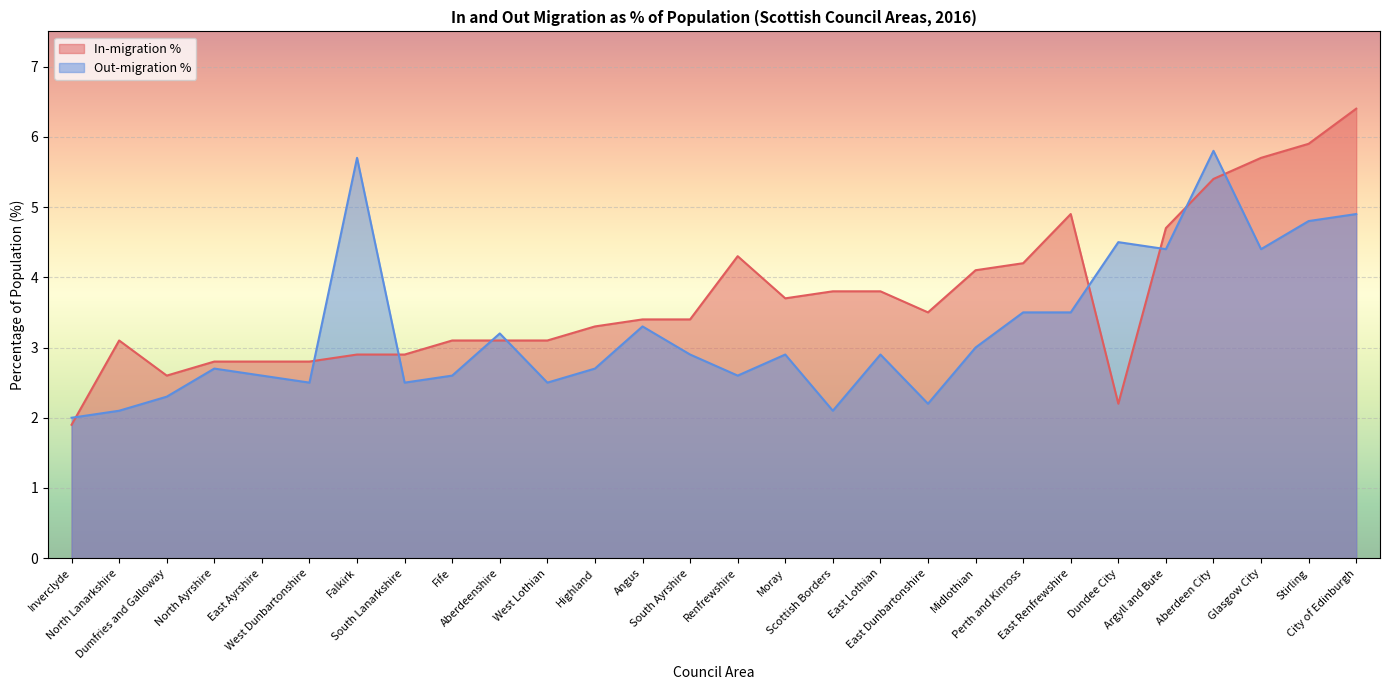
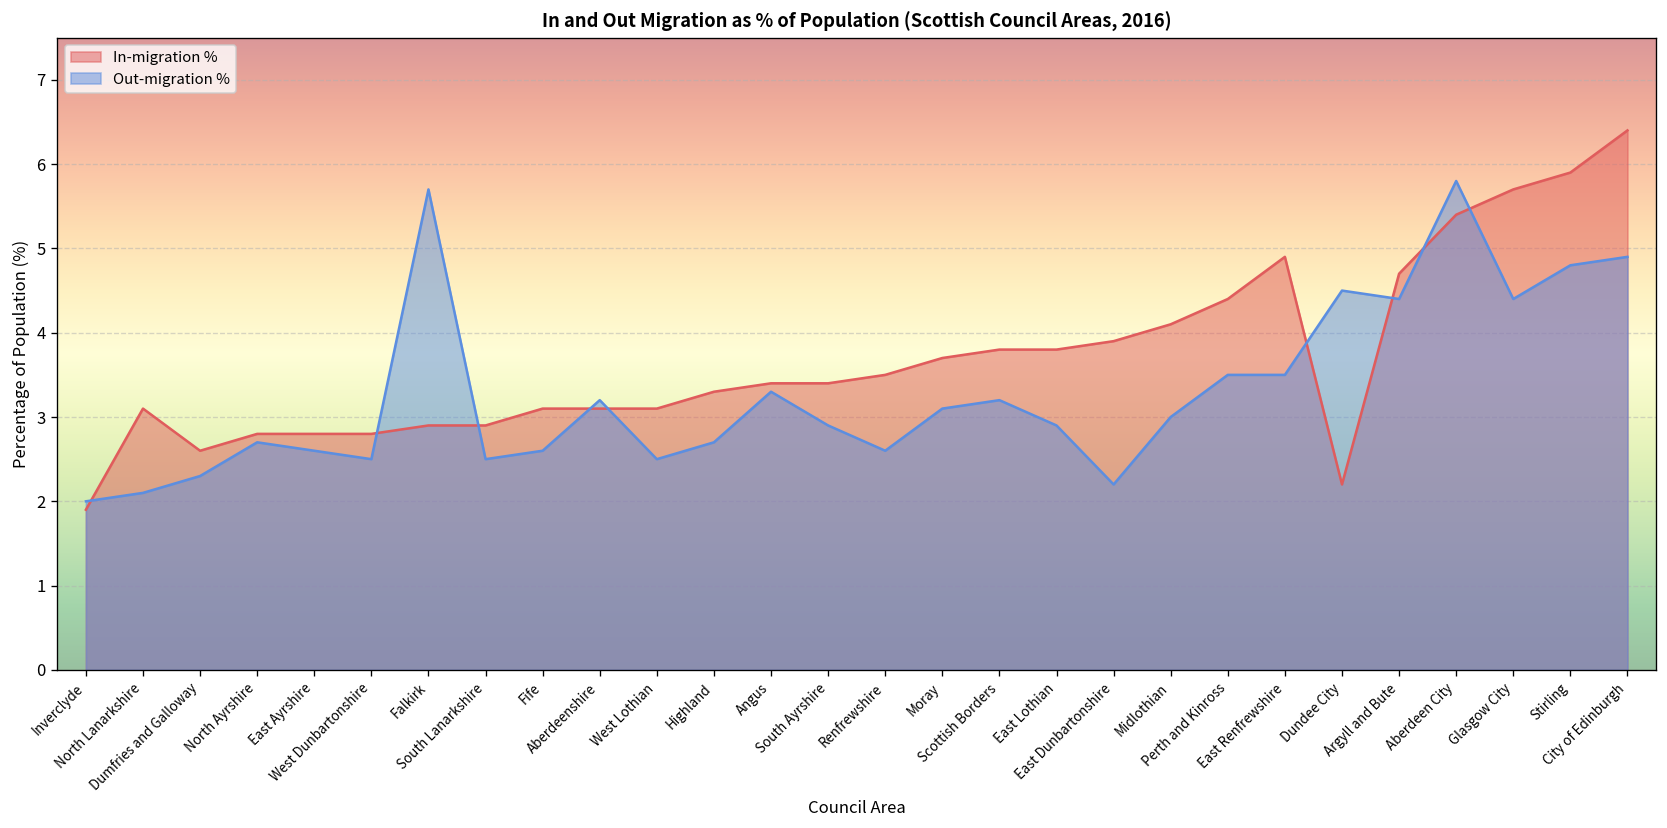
  {
    "In-migration %": {
      "Inverclyde": 1.9,
      "North Lanarkshire": 3.1,
      "Dumfries and Galloway": 2.6,
      "North Ayrshire": 2.8,
      "East Ayrshire": 2.8,
      "West Dunbartonshire": 2.8,
      "Falkirk": 2.9,
      "South Lanarkshire": 2.9,
      "Fife": 3.1,
      "Aberdeenshire": 3.1,
      "West Lothian": 3.1,
      "Highland": 3.3,
      "Angus": 3.4,
      "South Ayrshire": 3.4,
-     "Renfrewshire": 4.3,
+     "Renfrewshire": 3.5,
      "Moray": 3.7,
      "Scottish Borders": 3.8,
      "East Lothian": 3.8,
-     "East Dunbartonshire": 3.5,
+     "East Dunbartonshire": 3.9,
      "Midlothian": 4.1,
-     "Perth and Kinross": 4.2,
+     "Perth and Kinross": 4.4,
      "East Renfrewshire": 4.9,
      "Dundee City": 2.2,
      "Argyll and Bute": 4.7,
      "Aberdeen City": 5.4,
      "Glasgow City": 5.7,
      "Stirling": 5.9,
      "City of Edinburgh": 6.4
    },
    "Out-migration %": {
      "Inverclyde": 2.0,
      "North Lanarkshire": 2.1,
      "Dumfries and Galloway": 2.3,
      "North Ayrshire": 2.7,
      "East Ayrshire": 2.6,
      "West Dunbartonshire": 2.5,
      "Falkirk": 5.7,
      "South Lanarkshire": 2.5,
      "Fife": 2.6,
      "Aberdeenshire": 3.2,
      "West Lothian": 2.5,
      "Highland": 2.7,
      "Angus": 3.3,
      "South Ayrshire": 2.9,
      "Renfrewshire": 2.6,
-     "Moray": 2.9,
-     "Scottish Borders": 2.1,
+     "Moray": 3.1,
+     "Scottish Borders": 3.2,
      "East Lothian": 2.9,
      "East Dunbartonshire": 2.2,
      "Midlothian": 3.0,
      "Perth and Kinross": 3.5,
      "East Renfrewshire": 3.5,
      "Dundee City": 4.5,
      "Argyll and Bute": 4.4,
      "Aberdeen City": 5.8,
      "Glasgow City": 4.4,
      "Stirling": 4.8,
      "City of Edinburgh": 4.9
    }
  }
